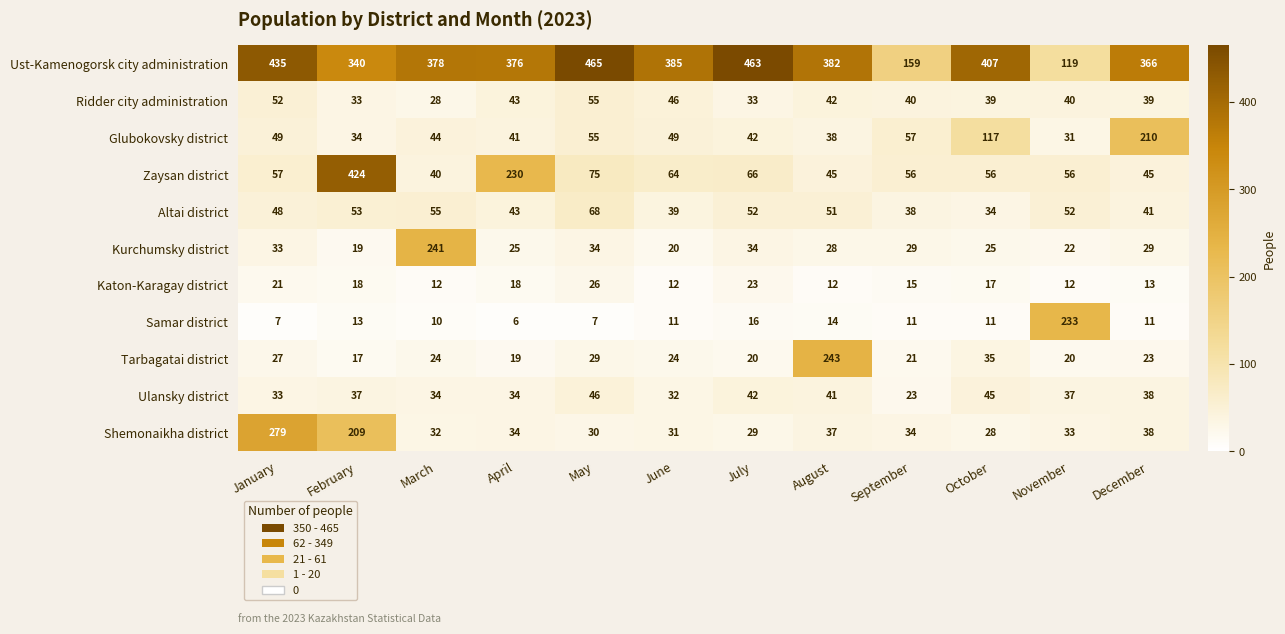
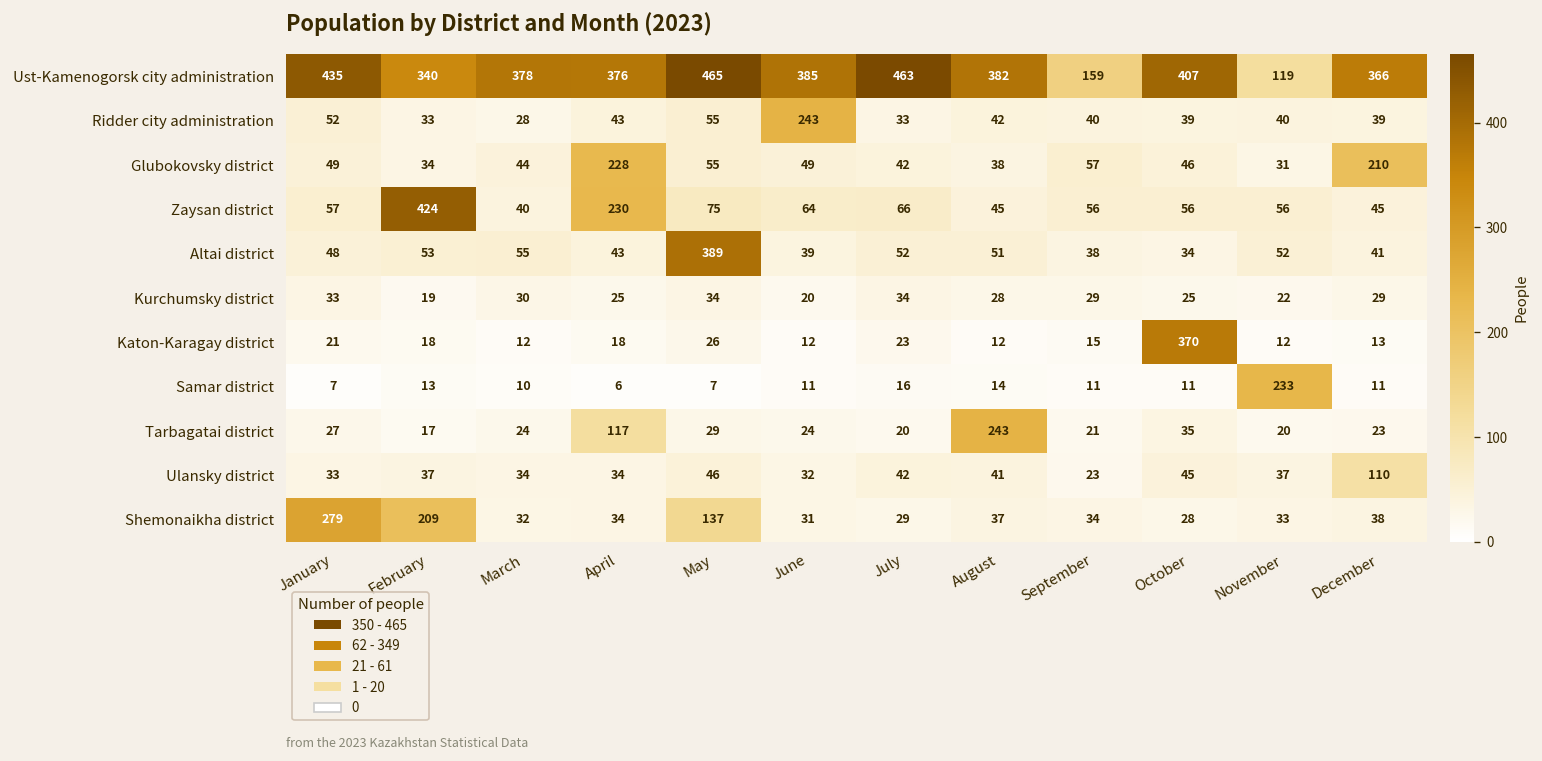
  {
    "Ust-Kamenogorsk city administration": {
      "January": 435,
      "February": 340,
      "March": 378,
      "April": 376,
      "May": 465,
      "June": 385,
      "July": 463,
      "August": 382,
      "September": 159,
      "October": 407,
      "November": 119,
      "December": 366
    },
    "Ridder city administration": {
      "January": 52,
      "February": 33,
      "March": 28,
      "April": 43,
      "May": 55,
-     "June": 46,
+     "June": 243,
      "July": 33,
      "August": 42,
      "September": 40,
      "October": 39,
      "November": 40,
      "December": 39
    },
    "Glubokovsky district": {
      "January": 49,
      "February": 34,
      "March": 44,
-     "April": 41,
+     "April": 228,
      "May": 55,
      "June": 49,
      "July": 42,
      "August": 38,
      "September": 57,
-     "October": 117,
+     "October": 46,
      "November": 31,
      "December": 210
    },
    "Zaysan district": {
      "January": 57,
      "February": 424,
      "March": 40,
      "April": 230,
      "May": 75,
      "June": 64,
      "July": 66,
      "August": 45,
      "September": 56,
      "October": 56,
      "November": 56,
      "December": 45
    },
    "Altai district": {
      "January": 48,
      "February": 53,
      "March": 55,
      "April": 43,
-     "May": 68,
+     "May": 389,
      "June": 39,
      "July": 52,
      "August": 51,
      "September": 38,
      "October": 34,
      "November": 52,
      "December": 41
    },
    "Kurchumsky district": {
      "January": 33,
      "February": 19,
-     "March": 241,
+     "March": 30,
      "April": 25,
      "May": 34,
      "June": 20,
      "July": 34,
      "August": 28,
      "September": 29,
      "October": 25,
      "November": 22,
      "December": 29
    },
    "Katon-Karagay district": {
      "January": 21,
      "February": 18,
      "March": 12,
      "April": 18,
      "May": 26,
      "June": 12,
      "July": 23,
      "August": 12,
      "September": 15,
-     "October": 17,
+     "October": 370,
      "November": 12,
      "December": 13
    },
    "Samar district": {
      "January": 7,
      "February": 13,
      "March": 10,
      "April": 6,
      "May": 7,
      "June": 11,
      "July": 16,
      "August": 14,
      "September": 11,
      "October": 11,
      "November": 233,
      "December": 11
    },
    "Tarbagatai district": {
      "January": 27,
      "February": 17,
      "March": 24,
-     "April": 19,
+     "April": 117,
      "May": 29,
      "June": 24,
      "July": 20,
      "August": 243,
      "September": 21,
      "October": 35,
      "November": 20,
      "December": 23
    },
    "Ulansky district": {
      "January": 33,
      "February": 37,
      "March": 34,
      "April": 34,
      "May": 46,
      "June": 32,
      "July": 42,
      "August": 41,
      "September": 23,
      "October": 45,
      "November": 37,
-     "December": 38
+     "December": 110
    },
    "Shemonaikha district": {
      "January": 279,
      "February": 209,
      "March": 32,
      "April": 34,
-     "May": 30,
+     "May": 137,
      "June": 31,
      "July": 29,
      "August": 37,
      "September": 34,
      "October": 28,
      "November": 33,
      "December": 38
    }
  }
